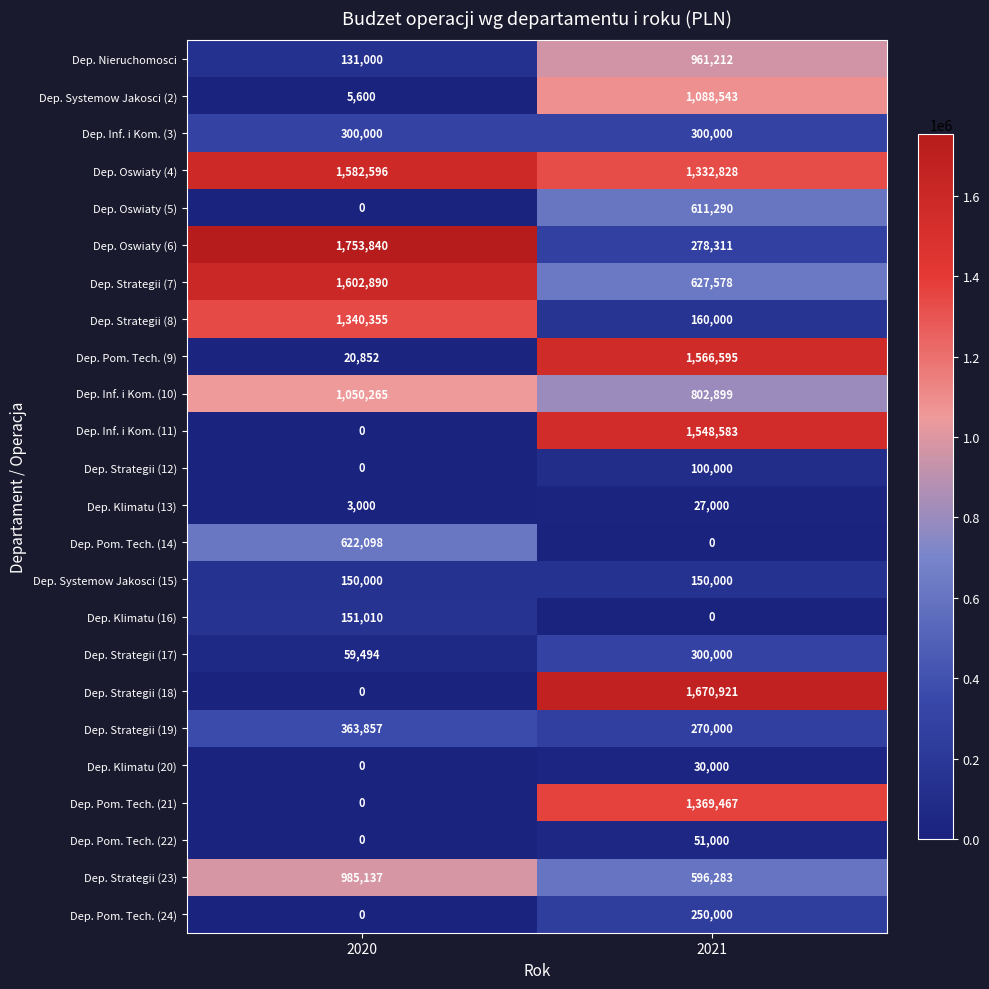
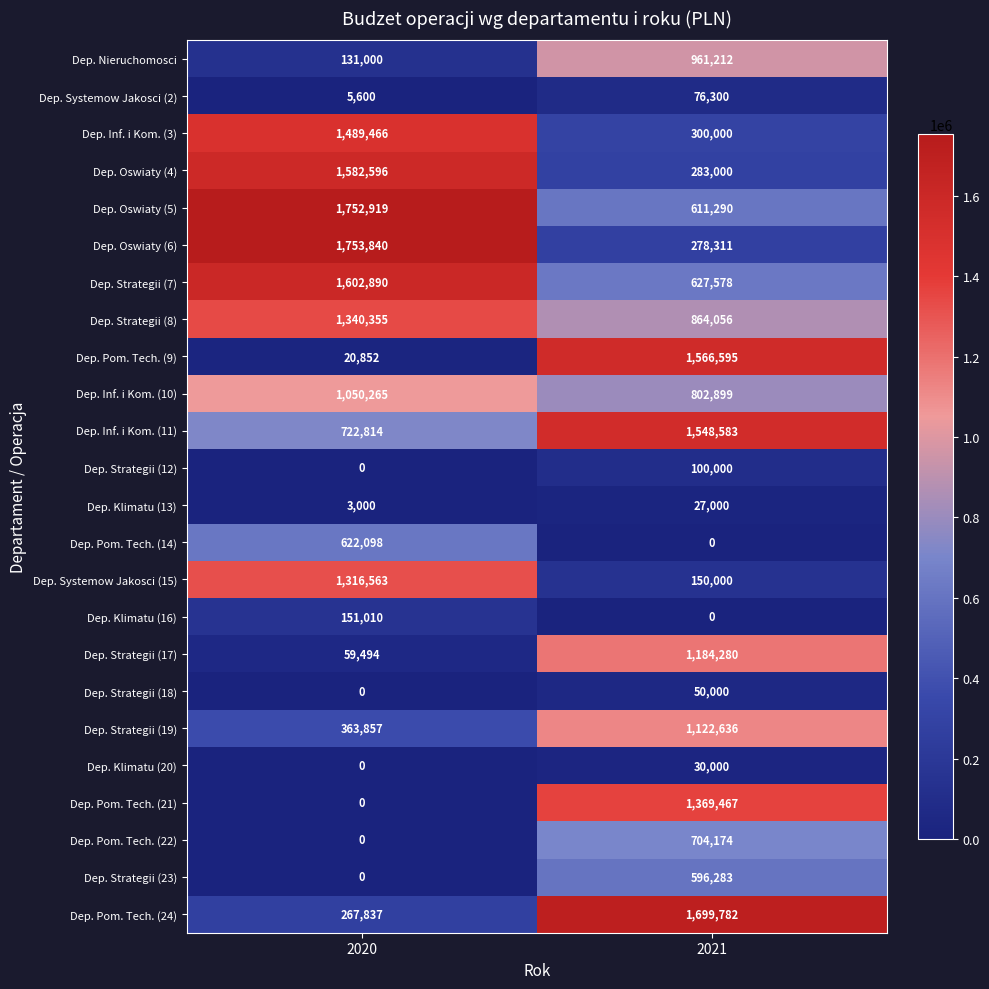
  {
    "Dep. Nieruchomosci": {
      "2020": "131,000",
      "2021": "961,212"
    },
    "Dep. Systemow Jakosci (2)": {
      "2020": "5,600",
-     "2021": "1,088,543"
+     "2021": "76,300"
    },
    "Dep. Inf. i Kom. (3)": {
-     "2020": "300,000",
+     "2020": "1,489,466",
      "2021": "300,000"
    },
    "Dep. Oswiaty (4)": {
      "2020": "1,582,596",
-     "2021": "1,332,828"
+     "2021": "283,000"
    },
    "Dep. Oswiaty (5)": {
-     "2020": "0",
+     "2020": "1,752,919",
      "2021": "611,290"
    },
    "Dep. Oswiaty (6)": {
      "2020": "1,753,840",
      "2021": "278,311"
    },
    "Dep. Strategii (7)": {
      "2020": "1,602,890",
      "2021": "627,578"
    },
    "Dep. Strategii (8)": {
      "2020": "1,340,355",
-     "2021": "160,000"
+     "2021": "864,056"
    },
    "Dep. Pom. Tech. (9)": {
      "2020": "20,852",
      "2021": "1,566,595"
    },
    "Dep. Inf. i Kom. (10)": {
      "2020": "1,050,265",
      "2021": "802,899"
    },
    "Dep. Inf. i Kom. (11)": {
-     "2020": "0",
+     "2020": "722,814",
      "2021": "1,548,583"
    },
    "Dep. Strategii (12)": {
      "2020": "0",
      "2021": "100,000"
    },
    "Dep. Klimatu (13)": {
      "2020": "3,000",
      "2021": "27,000"
    },
    "Dep. Pom. Tech. (14)": {
      "2020": "622,098",
      "2021": "0"
    },
    "Dep. Systemow Jakosci (15)": {
-     "2020": "150,000",
+     "2020": "1,316,563",
      "2021": "150,000"
    },
    "Dep. Klimatu (16)": {
      "2020": "151,010",
      "2021": "0"
    },
    "Dep. Strategii (17)": {
      "2020": "59,494",
-     "2021": "300,000"
+     "2021": "1,184,280"
    },
    "Dep. Strategii (18)": {
      "2020": "0",
-     "2021": "1,670,921"
+     "2021": "50,000"
    },
    "Dep. Strategii (19)": {
      "2020": "363,857",
-     "2021": "270,000"
+     "2021": "1,122,636"
    },
    "Dep. Klimatu (20)": {
      "2020": "0",
      "2021": "30,000"
    },
    "Dep. Pom. Tech. (21)": {
      "2020": "0",
      "2021": "1,369,467"
    },
    "Dep. Pom. Tech. (22)": {
      "2020": "0",
-     "2021": "51,000"
+     "2021": "704,174"
    },
    "Dep. Strategii (23)": {
-     "2020": "985,137",
+     "2020": "0",
      "2021": "596,283"
    },
    "Dep. Pom. Tech. (24)": {
-     "2020": "0",
-     "2021": "250,000"
+     "2020": "267,837",
+     "2021": "1,699,782"
    }
  }
